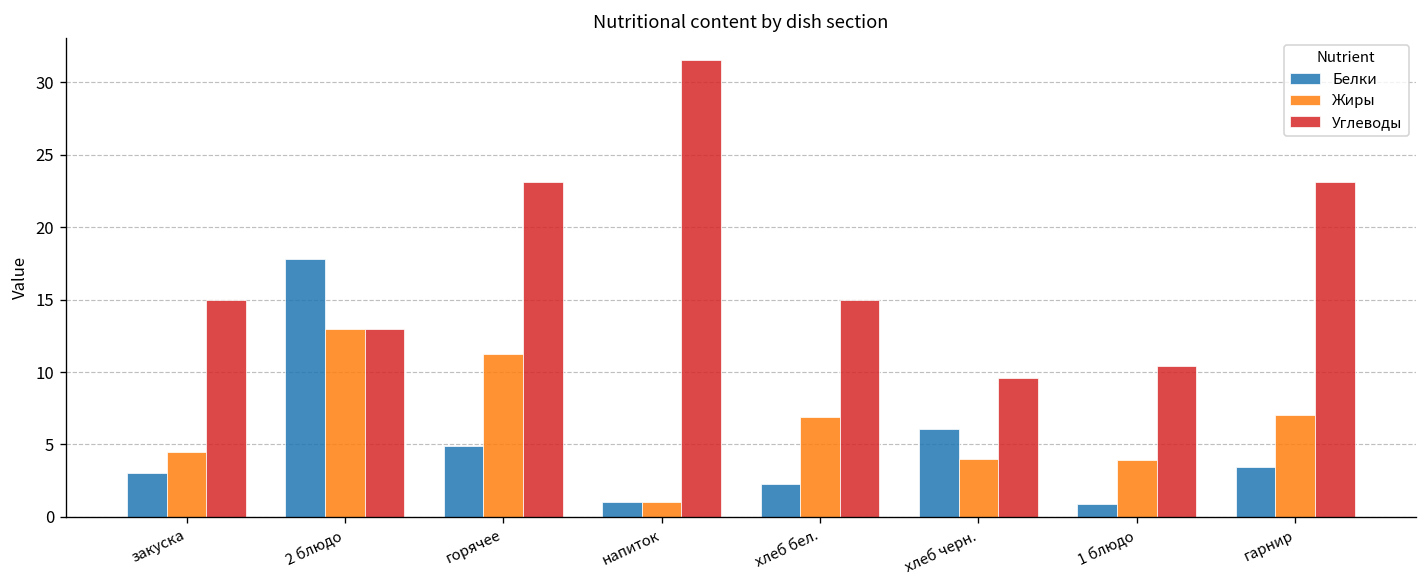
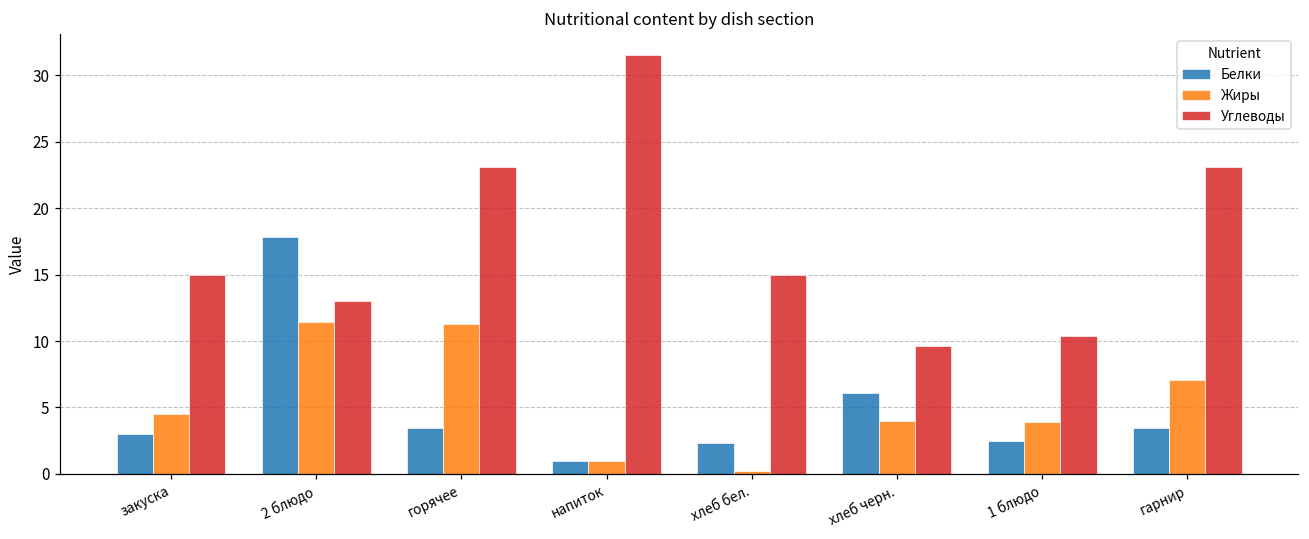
  {
    "Белки": {
      "закуска": 3.0,
      "2 блюдо": 17.8,
-     "горячее": 4.9,
+     "горячее": 3.5,
      "напиток": 1.0,
      "хлеб бел.": 2.3,
      "хлеб черн.": 6.1,
-     "1 блюдо": 0.9,
+     "1 блюдо": 2.5,
      "гарнир": 3.5
    },
    "Жиры": {
      "закуска": 4.5,
-     "2 блюдо": 13.0,
+     "2 блюдо": 11.4,
      "горячее": 11.3,
      "напиток": 1.0,
-     "хлеб бел.": 6.9,
+     "хлеб бел.": 0.2,
      "хлеб черн.": 4.0,
      "1 блюдо": 3.9,
      "гарнир": 7.0
    },
    "Углеводы": {
      "закуска": 15.0,
      "2 блюдо": 13.0,
      "горячее": 23.1,
      "напиток": 31.5,
      "хлеб бел.": 15.0,
      "хлеб черн.": 9.6,
      "1 блюдо": 10.4,
      "гарнир": 23.1
    }
  }
